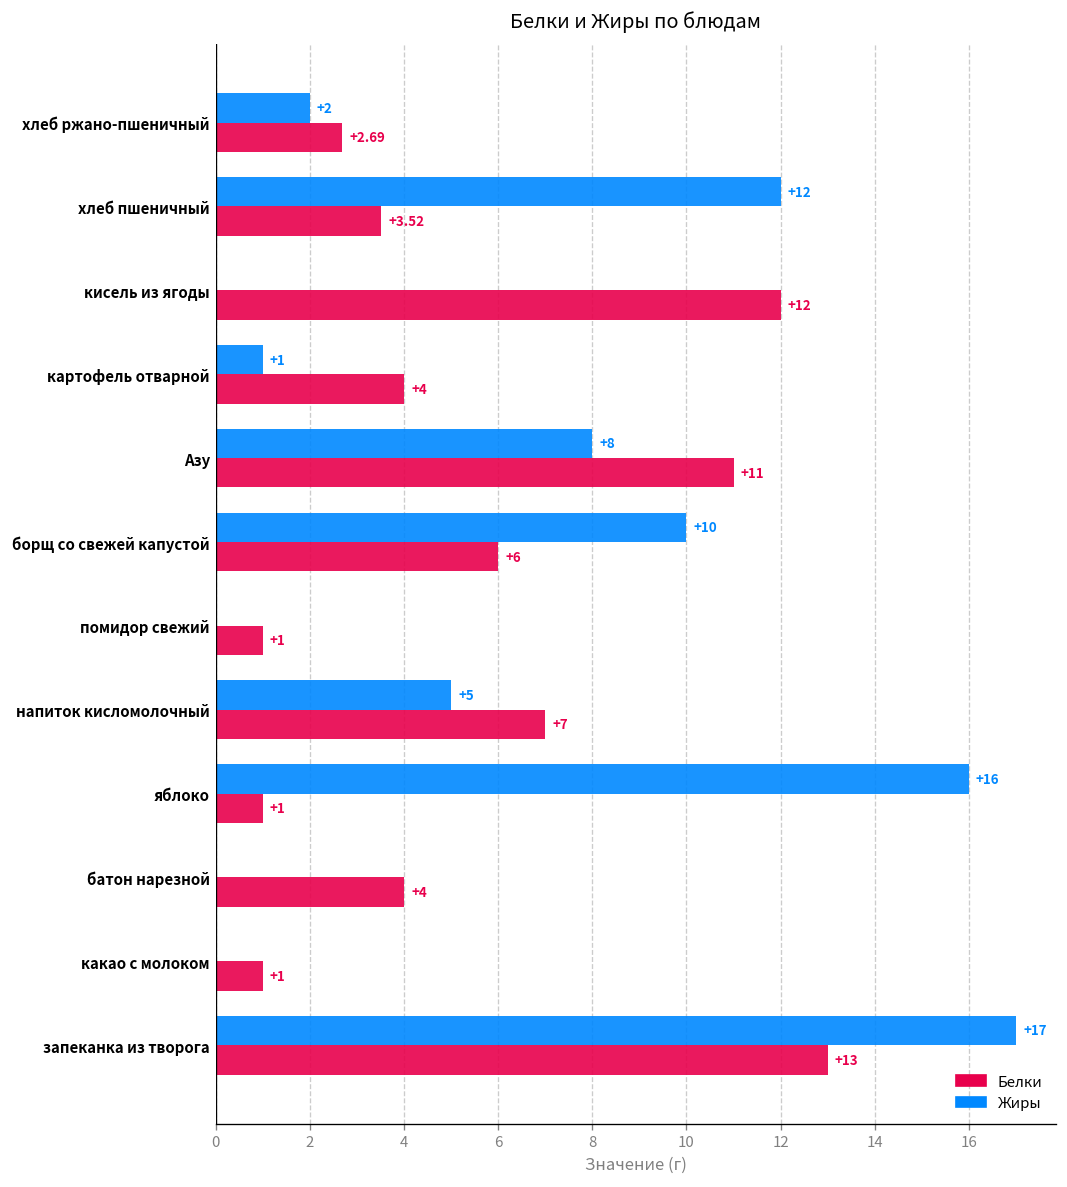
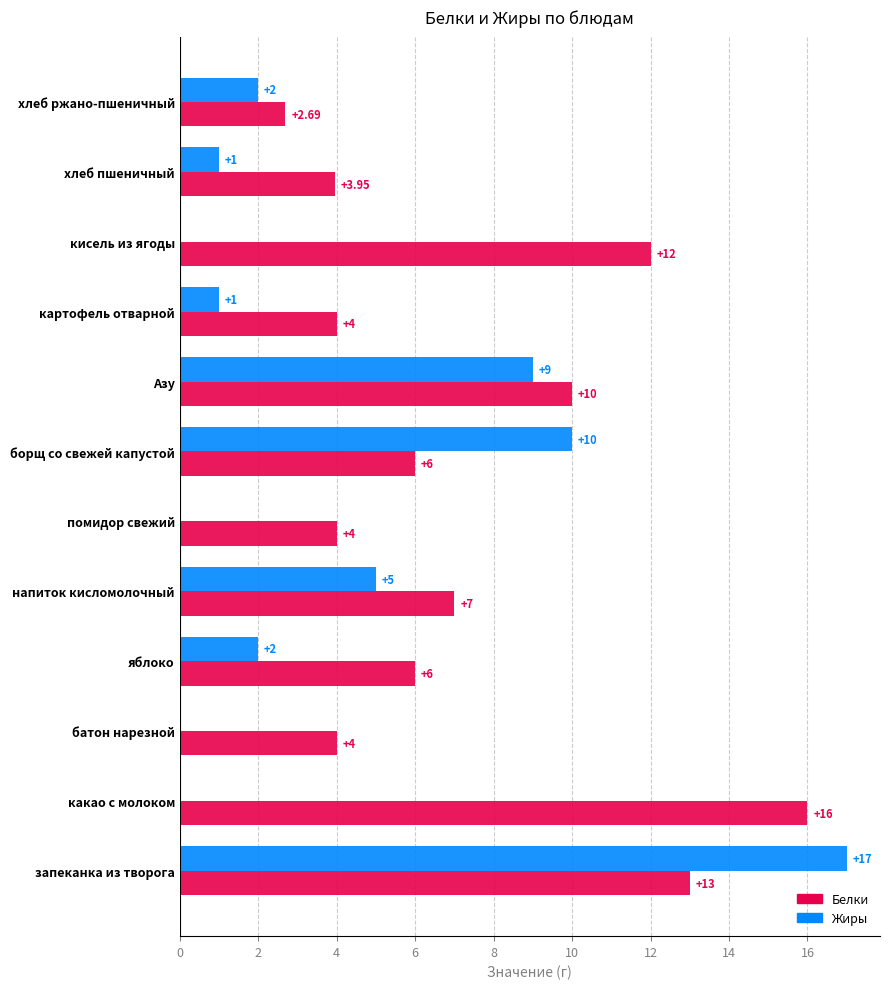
  {
    "Белки": {
      "хлеб ржано-пшеничный": "+2.69",
-     "хлеб пшеничный": "+3.52",
+     "хлеб пшеничный": "+3.95",
      "кисель из ягоды": "+12",
      "картофель отварной": "+4",
-     "Азу": "+11",
+     "Азу": "+10",
      "борщ со свежей капустой": "+6",
-     "помидор свежий": "+1",
+     "помидор свежий": "+4",
      "напиток кисломолочный": "+7",
-     "яблоко": "+1",
+     "яблоко": "+6",
      "батон нарезной": "+4",
-     "какао с молоком": "+1",
+     "какао с молоком": "+16",
      "запеканка из творога": "+13"
    },
    "Жиры": {
      "хлеб ржано-пшеничный": "+2",
-     "хлеб пшеничный": "+12",
+     "хлеб пшеничный": "+1",
      "картофель отварной": "+1",
-     "Азу": "+8",
+     "Азу": "+9",
      "борщ со свежей капустой": "+10",
      "напиток кисломолочный": "+5",
-     "яблоко": "+16",
+     "яблоко": "+2",
      "запеканка из творога": "+17"
    }
  }
